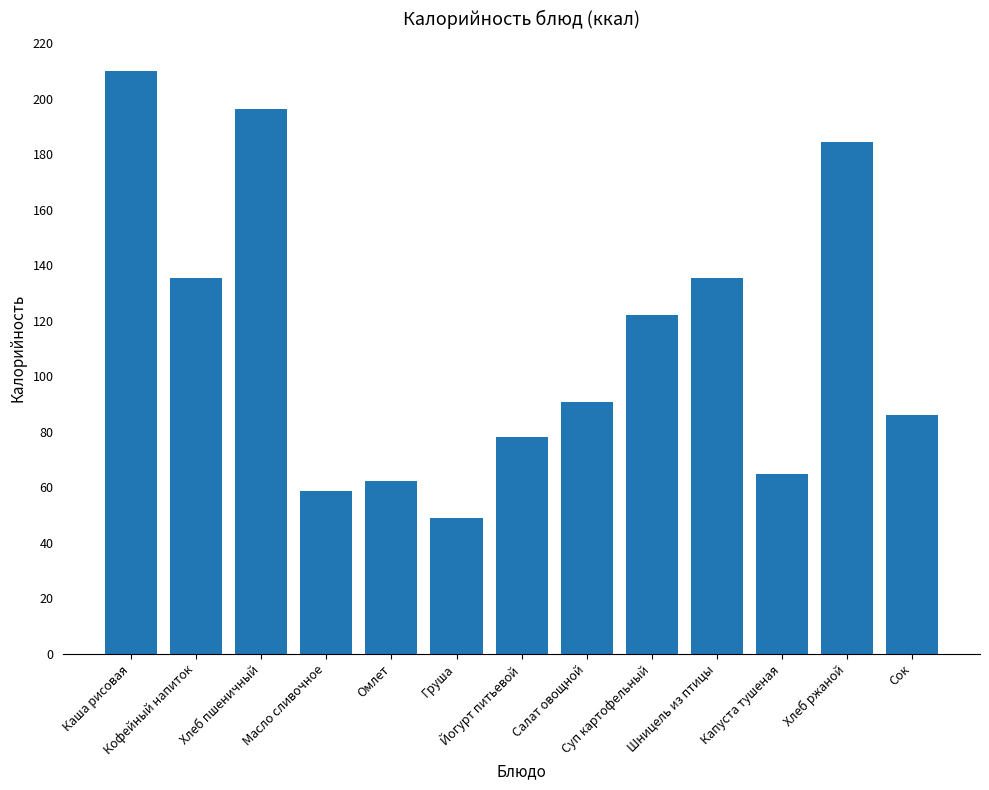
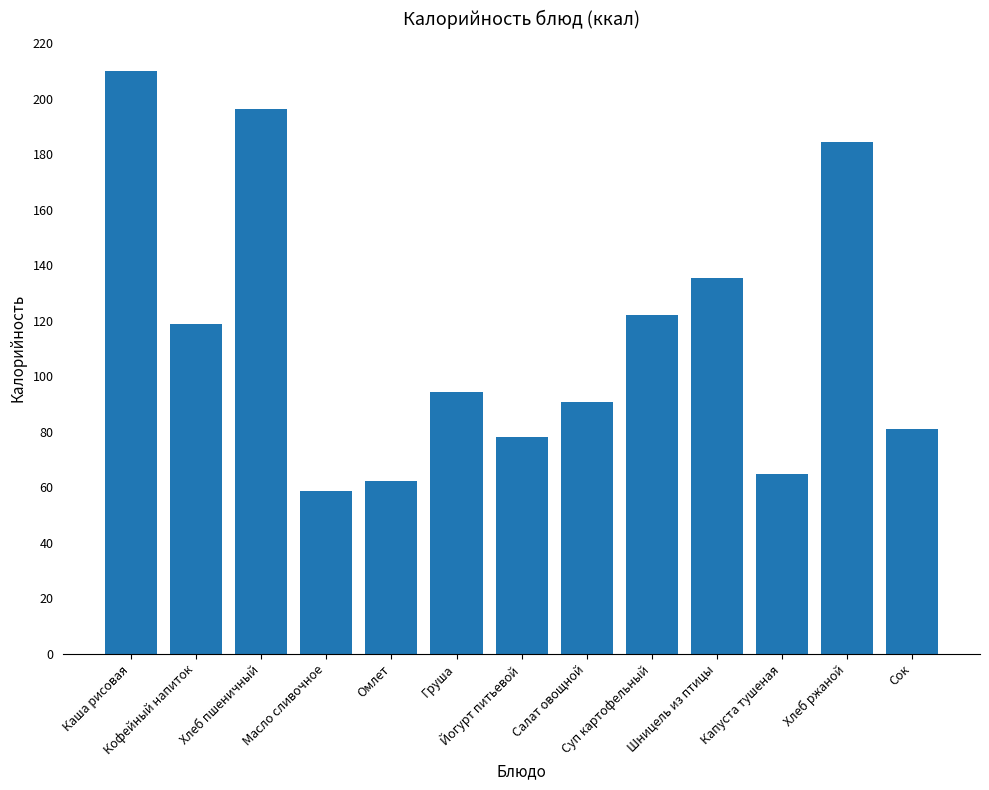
  {
    "Каша рисовая": 210,
-   "Кофейный напиток": 135,
+   "Кофейный напиток": 119,
    "Хлеб пшеничный": 197,
    "Масло сливочное": 59,
    "Омлет": 62,
-   "Груша": 49,
+   "Груша": 94,
    "Йогурт питьевой": 78,
    "Салат овощной": 91,
    "Суп картофельный": 122,
    "Шницель из птицы": 135,
    "Капуста тушеная": 65,
    "Хлеб ржаной": 184,
-   "Сок": 86
+   "Сок": 81
  }
